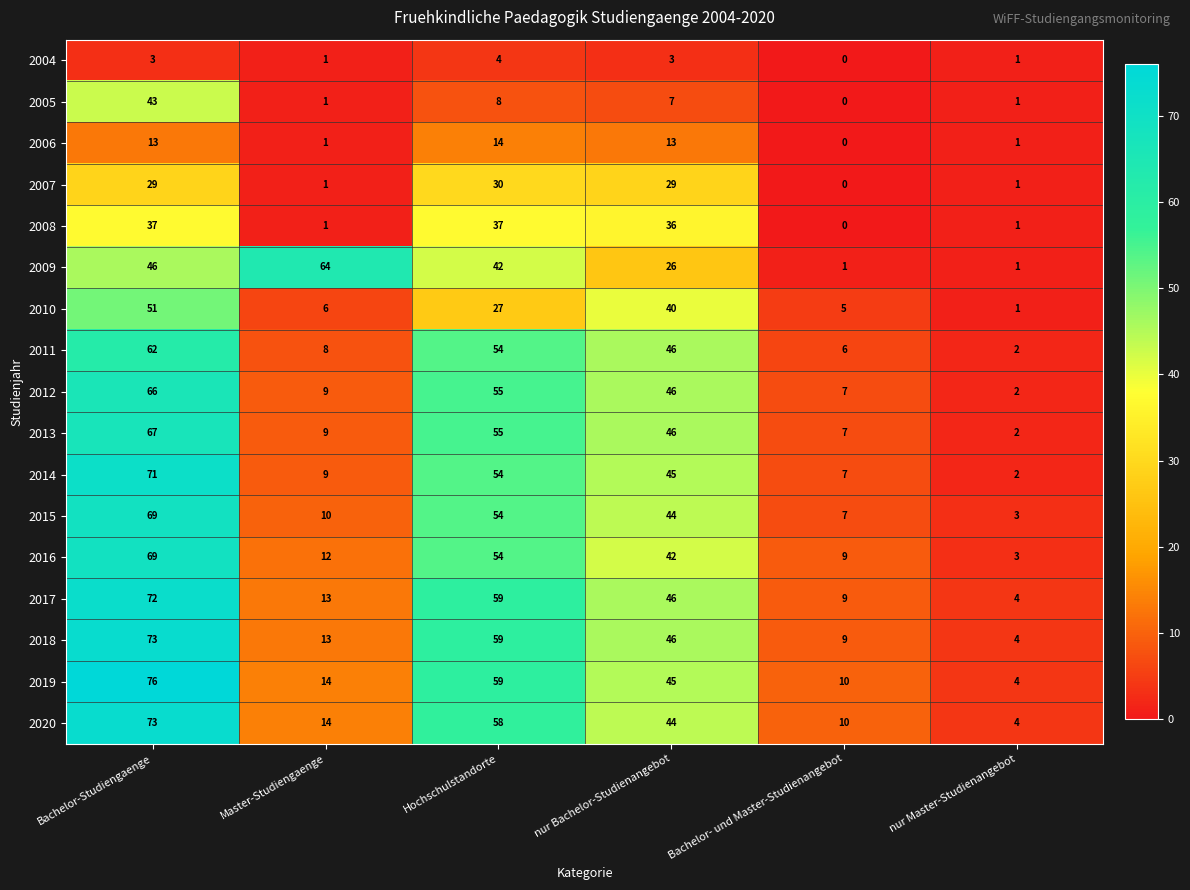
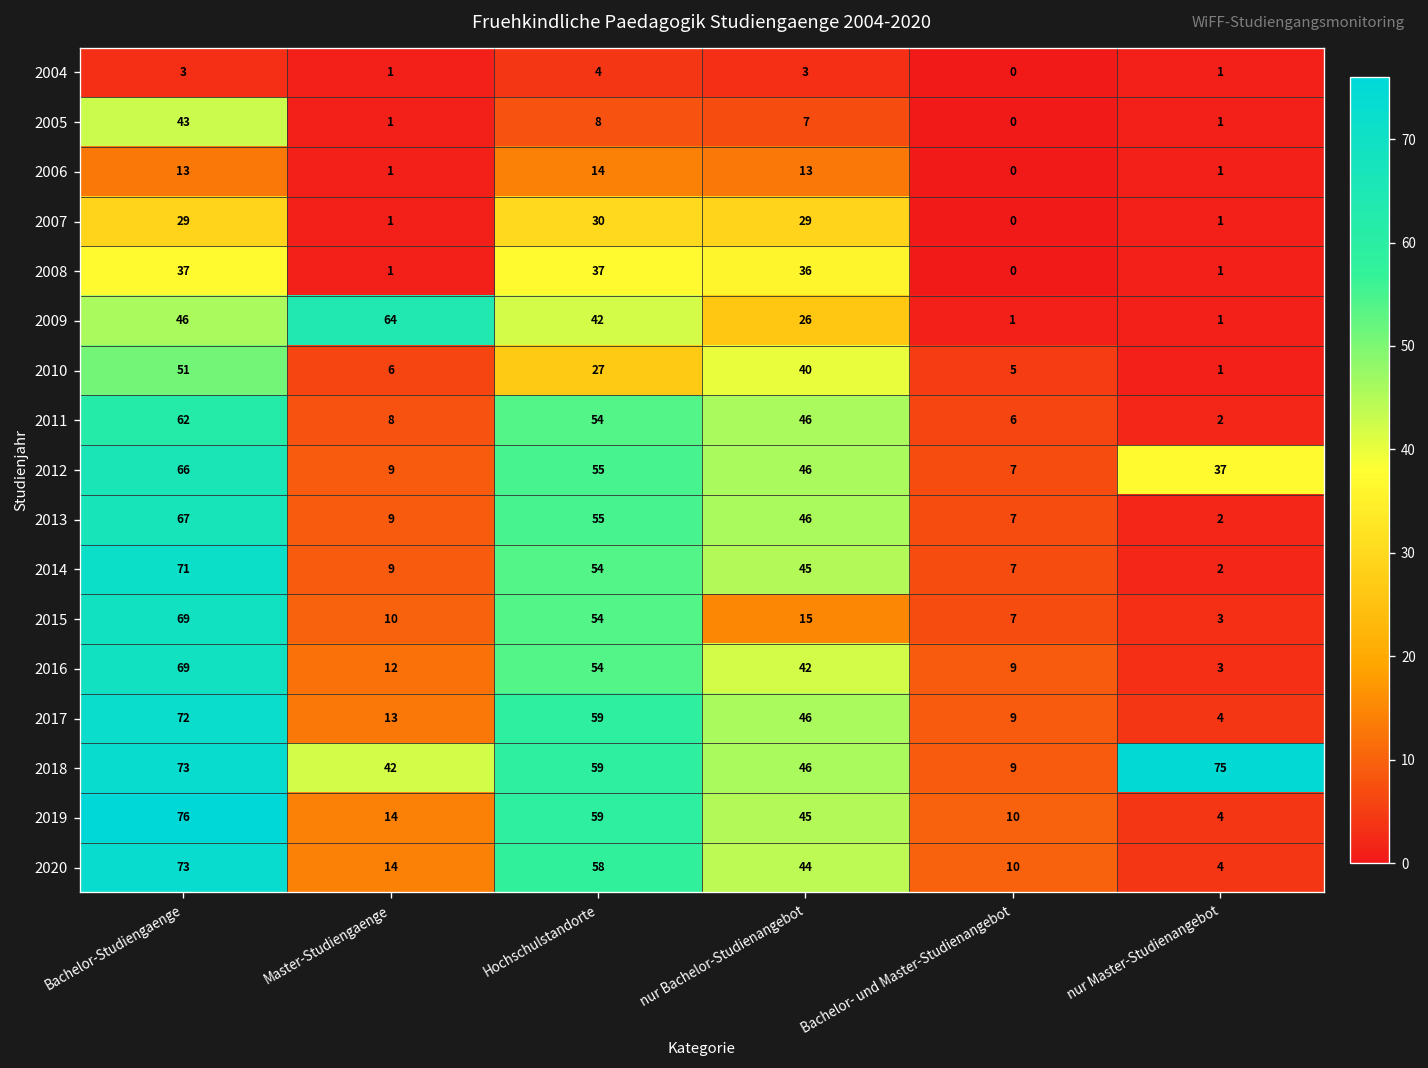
  {
    "2004": {
      "Bachelor-Studiengaenge": 3,
      "Master-Studiengaenge": 1,
      "Hochschulstandorte": 4,
      "nur Bachelor-Studienangebot": 3,
      "Bachelor- und Master-Studienangebot": 0,
      "nur Master-Studienangebot": 1
    },
    "2005": {
      "Bachelor-Studiengaenge": 43,
      "Master-Studiengaenge": 1,
      "Hochschulstandorte": 8,
      "nur Bachelor-Studienangebot": 7,
      "Bachelor- und Master-Studienangebot": 0,
      "nur Master-Studienangebot": 1
    },
    "2006": {
      "Bachelor-Studiengaenge": 13,
      "Master-Studiengaenge": 1,
      "Hochschulstandorte": 14,
      "nur Bachelor-Studienangebot": 13,
      "Bachelor- und Master-Studienangebot": 0,
      "nur Master-Studienangebot": 1
    },
    "2007": {
      "Bachelor-Studiengaenge": 29,
      "Master-Studiengaenge": 1,
      "Hochschulstandorte": 30,
      "nur Bachelor-Studienangebot": 29,
      "Bachelor- und Master-Studienangebot": 0,
      "nur Master-Studienangebot": 1
    },
    "2008": {
      "Bachelor-Studiengaenge": 37,
      "Master-Studiengaenge": 1,
      "Hochschulstandorte": 37,
      "nur Bachelor-Studienangebot": 36,
      "Bachelor- und Master-Studienangebot": 0,
      "nur Master-Studienangebot": 1
    },
    "2009": {
      "Bachelor-Studiengaenge": 46,
      "Master-Studiengaenge": 64,
      "Hochschulstandorte": 42,
      "nur Bachelor-Studienangebot": 26,
      "Bachelor- und Master-Studienangebot": 1,
      "nur Master-Studienangebot": 1
    },
    "2010": {
      "Bachelor-Studiengaenge": 51,
      "Master-Studiengaenge": 6,
      "Hochschulstandorte": 27,
      "nur Bachelor-Studienangebot": 40,
      "Bachelor- und Master-Studienangebot": 5,
      "nur Master-Studienangebot": 1
    },
    "2011": {
      "Bachelor-Studiengaenge": 62,
      "Master-Studiengaenge": 8,
      "Hochschulstandorte": 54,
      "nur Bachelor-Studienangebot": 46,
      "Bachelor- und Master-Studienangebot": 6,
      "nur Master-Studienangebot": 2
    },
    "2012": {
      "Bachelor-Studiengaenge": 66,
      "Master-Studiengaenge": 9,
      "Hochschulstandorte": 55,
      "nur Bachelor-Studienangebot": 46,
      "Bachelor- und Master-Studienangebot": 7,
-     "nur Master-Studienangebot": 2
+     "nur Master-Studienangebot": 37
    },
    "2013": {
      "Bachelor-Studiengaenge": 67,
      "Master-Studiengaenge": 9,
      "Hochschulstandorte": 55,
      "nur Bachelor-Studienangebot": 46,
      "Bachelor- und Master-Studienangebot": 7,
      "nur Master-Studienangebot": 2
    },
    "2014": {
      "Bachelor-Studiengaenge": 71,
      "Master-Studiengaenge": 9,
      "Hochschulstandorte": 54,
      "nur Bachelor-Studienangebot": 45,
      "Bachelor- und Master-Studienangebot": 7,
      "nur Master-Studienangebot": 2
    },
    "2015": {
      "Bachelor-Studiengaenge": 69,
      "Master-Studiengaenge": 10,
      "Hochschulstandorte": 54,
-     "nur Bachelor-Studienangebot": 44,
+     "nur Bachelor-Studienangebot": 15,
      "Bachelor- und Master-Studienangebot": 7,
      "nur Master-Studienangebot": 3
    },
    "2016": {
      "Bachelor-Studiengaenge": 69,
      "Master-Studiengaenge": 12,
      "Hochschulstandorte": 54,
      "nur Bachelor-Studienangebot": 42,
      "Bachelor- und Master-Studienangebot": 9,
      "nur Master-Studienangebot": 3
    },
    "2017": {
      "Bachelor-Studiengaenge": 72,
      "Master-Studiengaenge": 13,
      "Hochschulstandorte": 59,
      "nur Bachelor-Studienangebot": 46,
      "Bachelor- und Master-Studienangebot": 9,
      "nur Master-Studienangebot": 4
    },
    "2018": {
      "Bachelor-Studiengaenge": 73,
-     "Master-Studiengaenge": 13,
+     "Master-Studiengaenge": 42,
      "Hochschulstandorte": 59,
      "nur Bachelor-Studienangebot": 46,
      "Bachelor- und Master-Studienangebot": 9,
-     "nur Master-Studienangebot": 4
+     "nur Master-Studienangebot": 75
    },
    "2019": {
      "Bachelor-Studiengaenge": 76,
      "Master-Studiengaenge": 14,
      "Hochschulstandorte": 59,
      "nur Bachelor-Studienangebot": 45,
      "Bachelor- und Master-Studienangebot": 10,
      "nur Master-Studienangebot": 4
    },
    "2020": {
      "Bachelor-Studiengaenge": 73,
      "Master-Studiengaenge": 14,
      "Hochschulstandorte": 58,
      "nur Bachelor-Studienangebot": 44,
      "Bachelor- und Master-Studienangebot": 10,
      "nur Master-Studienangebot": 4
    }
  }
